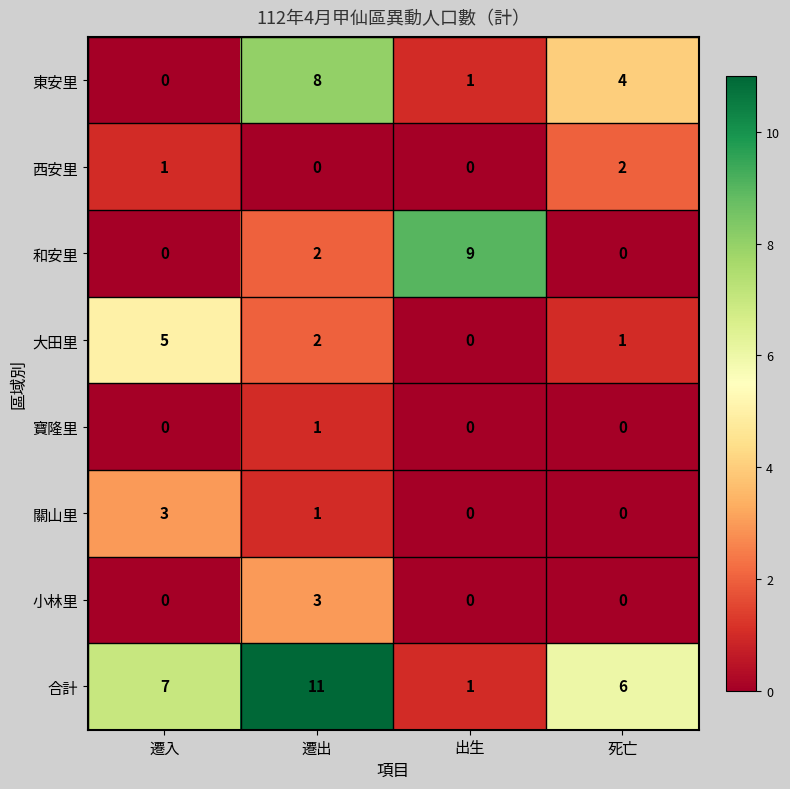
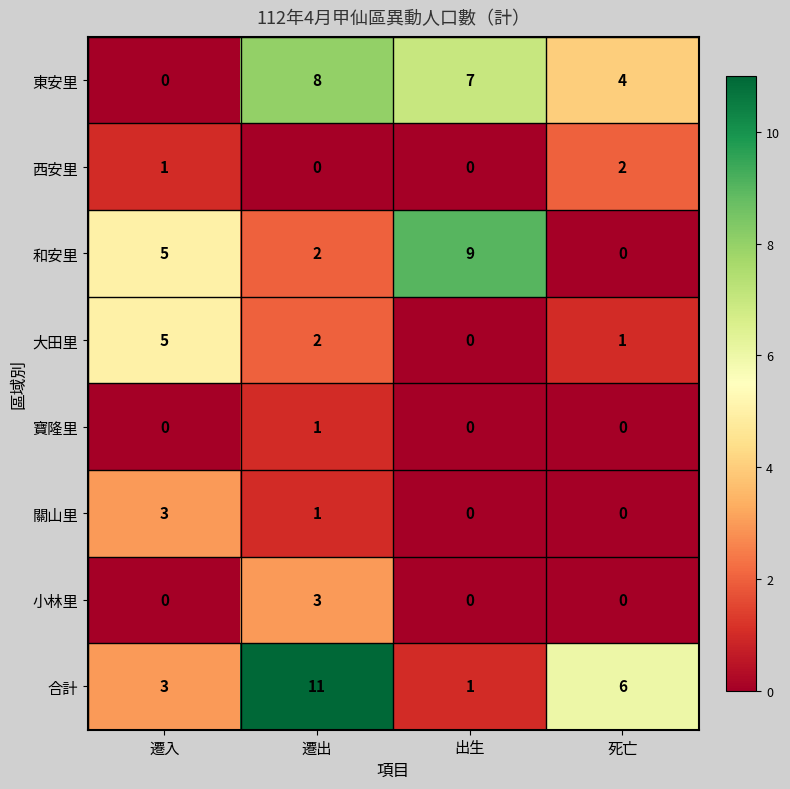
  {
    "東安里": {
      "遷入": 0,
      "遷出": 8,
-     "出生": 1,
+     "出生": 7,
      "死亡": 4
    },
    "西安里": {
      "遷入": 1,
      "遷出": 0,
      "出生": 0,
      "死亡": 2
    },
    "和安里": {
-     "遷入": 0,
+     "遷入": 5,
      "遷出": 2,
      "出生": 9,
      "死亡": 0
    },
    "大田里": {
      "遷入": 5,
      "遷出": 2,
      "出生": 0,
      "死亡": 1
    },
    "寶隆里": {
      "遷入": 0,
      "遷出": 1,
      "出生": 0,
      "死亡": 0
    },
    "關山里": {
      "遷入": 3,
      "遷出": 1,
      "出生": 0,
      "死亡": 0
    },
    "小林里": {
      "遷入": 0,
      "遷出": 3,
      "出生": 0,
      "死亡": 0
    },
    "合計": {
-     "遷入": 7,
+     "遷入": 3,
      "遷出": 11,
      "出生": 1,
      "死亡": 6
    }
  }
